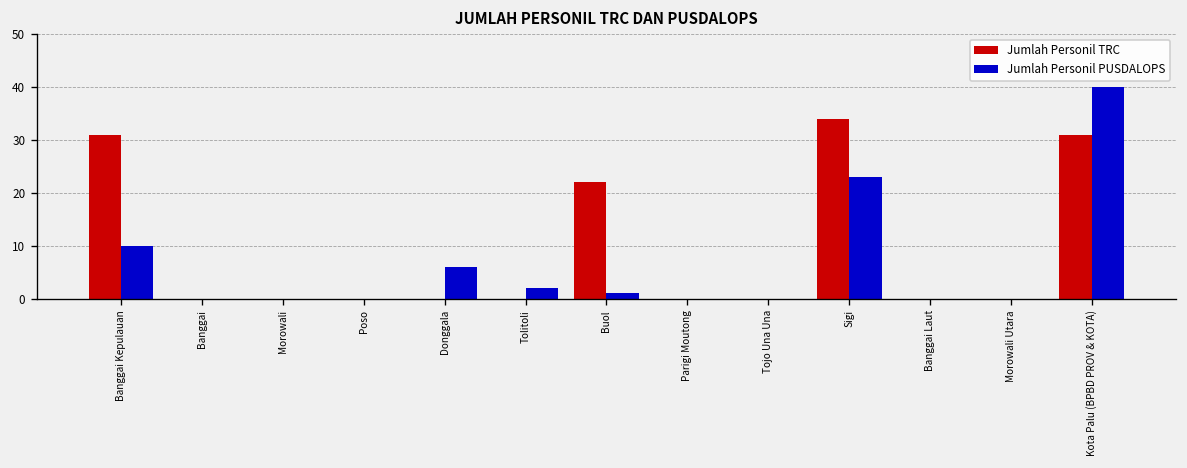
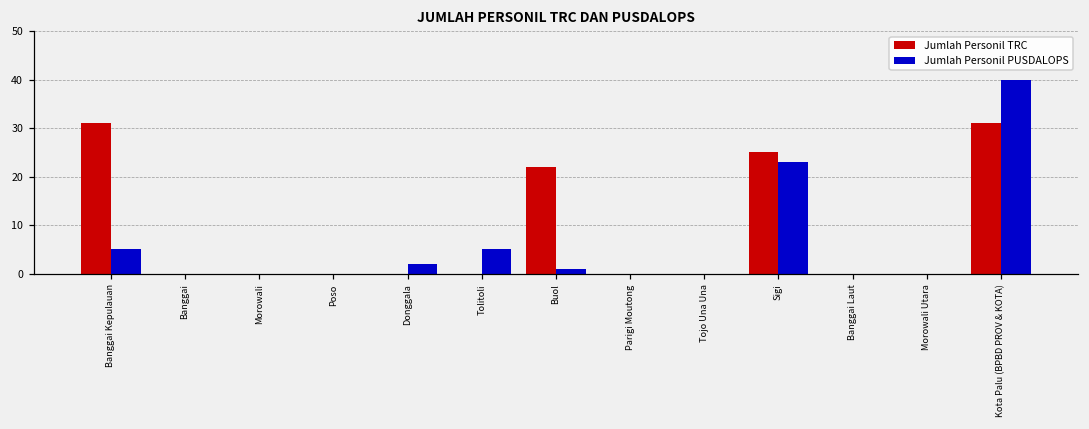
  {
    "Jumlah Personil TRC": {
      "Banggai Kepulauan": 31,
      "Banggai": 0,
      "Morowali": 0,
      "Poso": 0,
      "Donggala": 0,
      "Tolitoli": 0,
      "Buol": 22,
      "Parigi Moutong": 0,
      "Tojo Una Una": 0,
-     "Sigi": 34,
+     "Sigi": 25,
      "Banggai Laut": 0,
      "Morowali Utara": 0,
      "Kota Palu (BPBD PROV & KOTA)": 31
    },
    "Jumlah Personil PUSDALOPS": {
-     "Banggai Kepulauan": 10,
+     "Banggai Kepulauan": 5,
      "Banggai": 0,
      "Morowali": 0,
      "Poso": 0,
-     "Donggala": 6,
-     "Tolitoli": 2,
+     "Donggala": 2,
+     "Tolitoli": 5,
      "Buol": 1,
      "Parigi Moutong": 0,
      "Tojo Una Una": 0,
      "Sigi": 23,
      "Banggai Laut": 0,
      "Morowali Utara": 0,
      "Kota Palu (BPBD PROV & KOTA)": 40
    }
  }
